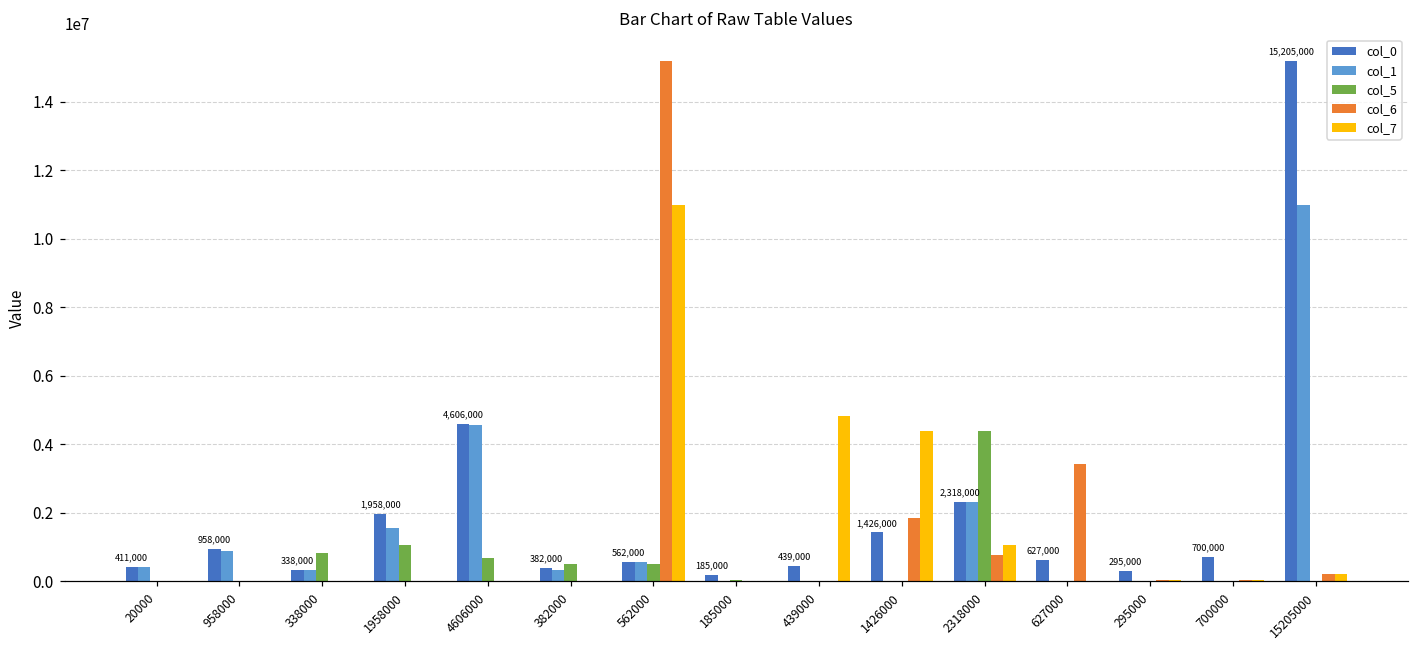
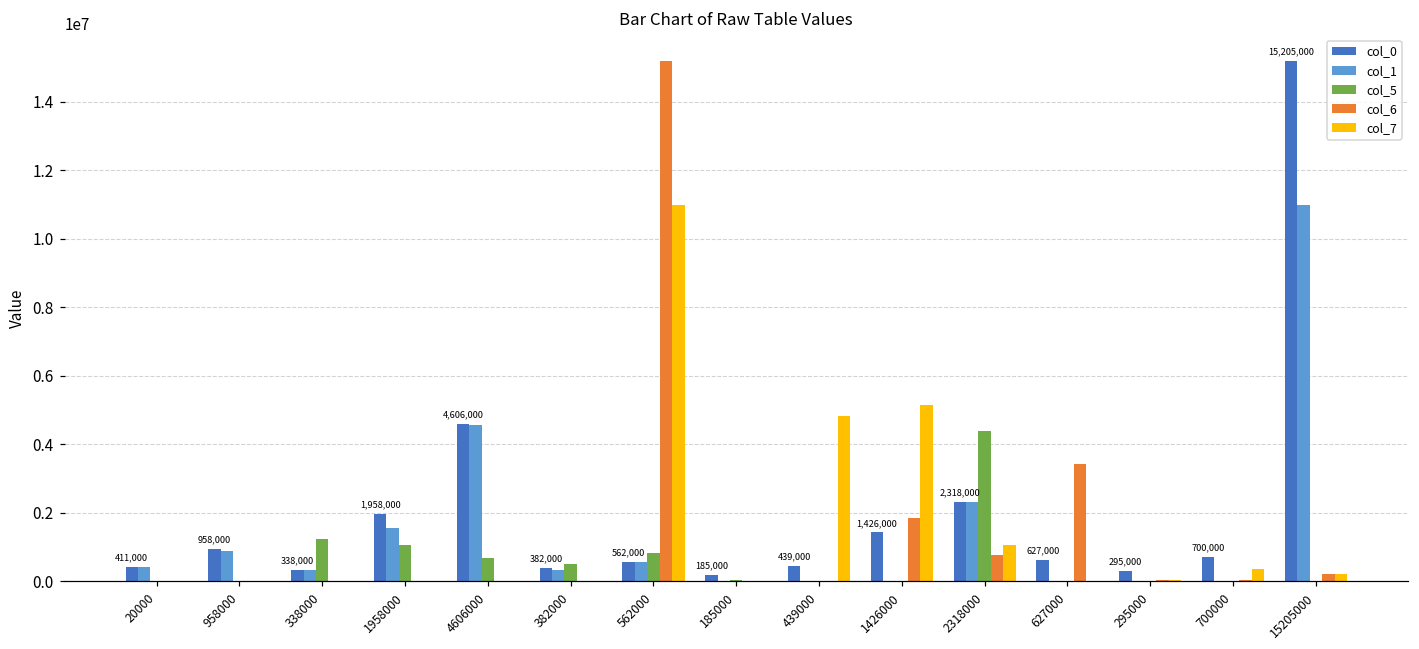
  {
    "col_5": {
-     "338000": 800000,
+     "338000": 1200000,
      "1958000": 1100000,
      "4606000": 700000,
      "382000": 500000,
-     "562000": 500000,
+     "562000": 800000,
      "2318000": 4400000,
      "627000": 0,
      "295000": 0,
      "700000": 0,
      "15205000": 0
    },
    "col_6": {
      "20000": 0,
      "958000": 0,
      "338000": 0,
      "1958000": 0,
      "4606000": 0,
      "382000": 0,
      "562000": 15200000,
      "1426000": 1900000,
      "2318000": 800000,
      "627000": 3400000,
      "15205000": 200000
    },
    "col_7": {
      "20000": 0,
      "958000": 0,
      "338000": 0,
      "1958000": 0,
      "4606000": 0,
      "382000": 0,
      "562000": 11000000,
      "439000": 4800000,
-     "1426000": 4400000,
+     "1426000": 5100000,
      "2318000": 1100000,
      "627000": 0,
-     "700000": 0,
+     "700000": 400000,
      "15205000": 200000
    }
  }
